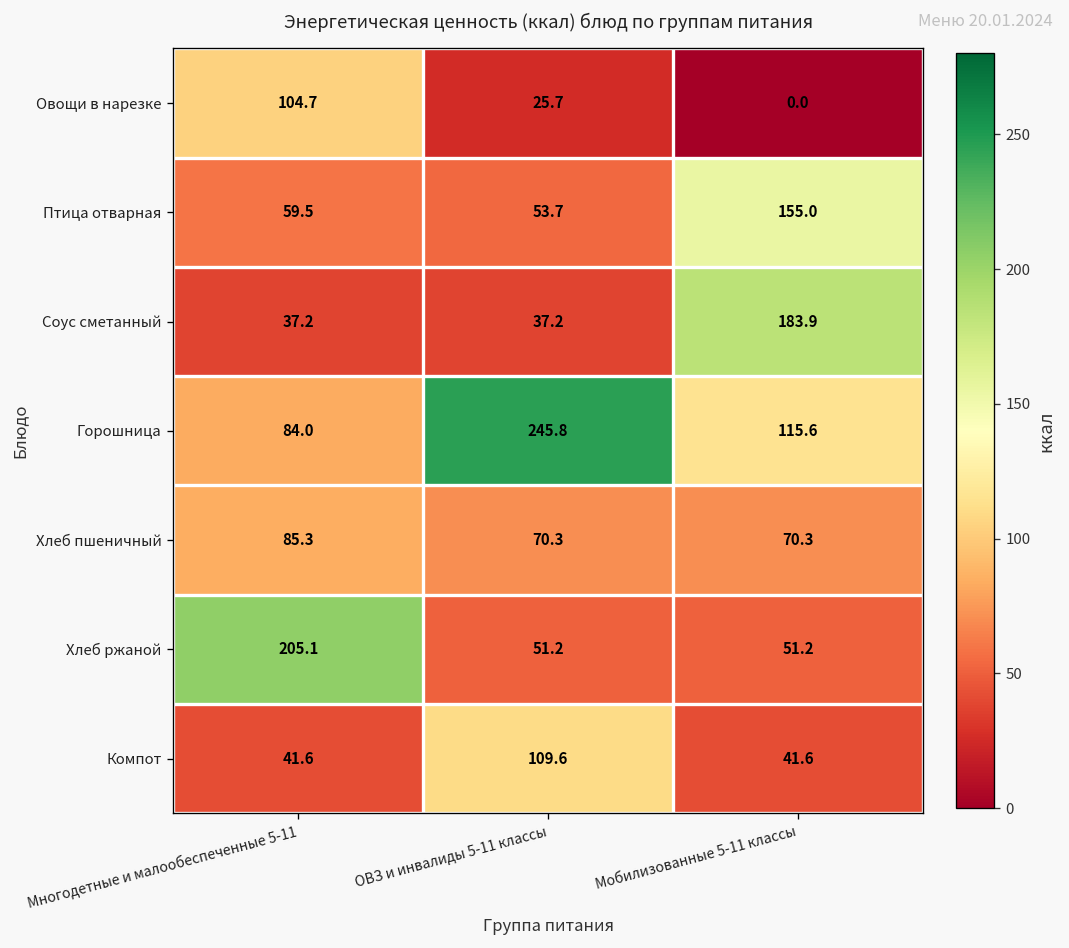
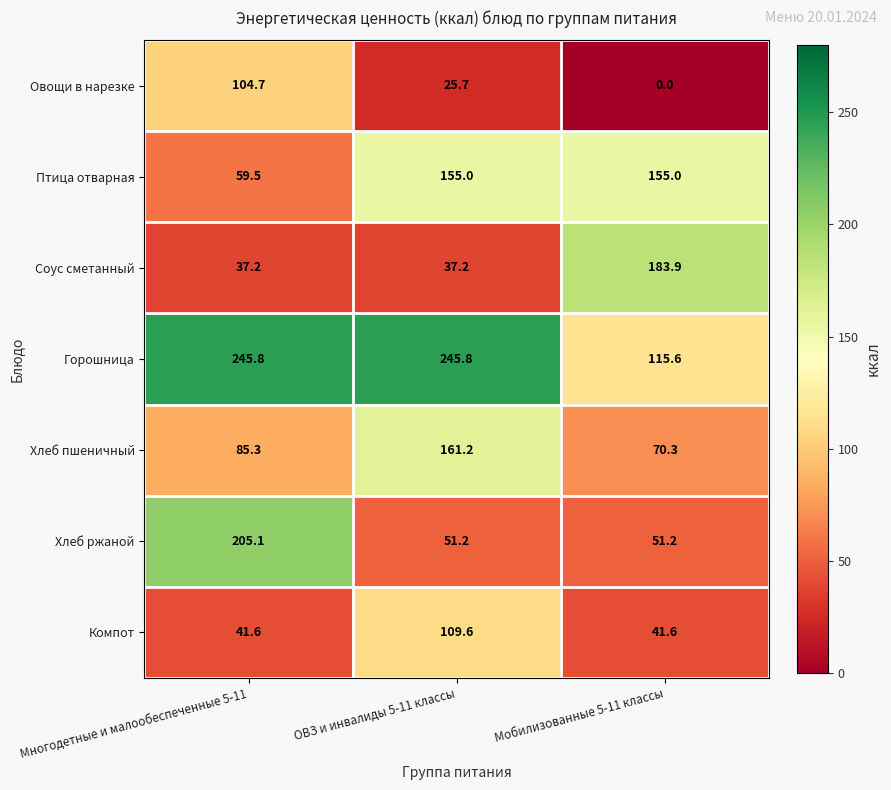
  {
    "Овощи в нарезке": {
      "Многодетные и малообеспеченные 5-11": 104.7,
      "ОВЗ и инвалиды 5-11 классы": 25.7,
      "Мобилизованные 5-11 классы": 0.0
    },
    "Птица отварная": {
      "Многодетные и малообеспеченные 5-11": 59.5,
-     "ОВЗ и инвалиды 5-11 классы": 53.7,
+     "ОВЗ и инвалиды 5-11 классы": 155.0,
      "Мобилизованные 5-11 классы": 155.0
    },
    "Соус сметанный": {
      "Многодетные и малообеспеченные 5-11": 37.2,
      "ОВЗ и инвалиды 5-11 классы": 37.2,
      "Мобилизованные 5-11 классы": 183.9
    },
    "Горошница": {
-     "Многодетные и малообеспеченные 5-11": 84.0,
+     "Многодетные и малообеспеченные 5-11": 245.8,
      "ОВЗ и инвалиды 5-11 классы": 245.8,
      "Мобилизованные 5-11 классы": 115.6
    },
    "Хлеб пшеничный": {
      "Многодетные и малообеспеченные 5-11": 85.3,
-     "ОВЗ и инвалиды 5-11 классы": 70.3,
+     "ОВЗ и инвалиды 5-11 классы": 161.2,
      "Мобилизованные 5-11 классы": 70.3
    },
    "Хлеб ржаной": {
      "Многодетные и малообеспеченные 5-11": 205.1,
      "ОВЗ и инвалиды 5-11 классы": 51.2,
      "Мобилизованные 5-11 классы": 51.2
    },
    "Компот": {
      "Многодетные и малообеспеченные 5-11": 41.6,
      "ОВЗ и инвалиды 5-11 классы": 109.6,
      "Мобилизованные 5-11 классы": 41.6
    }
  }
